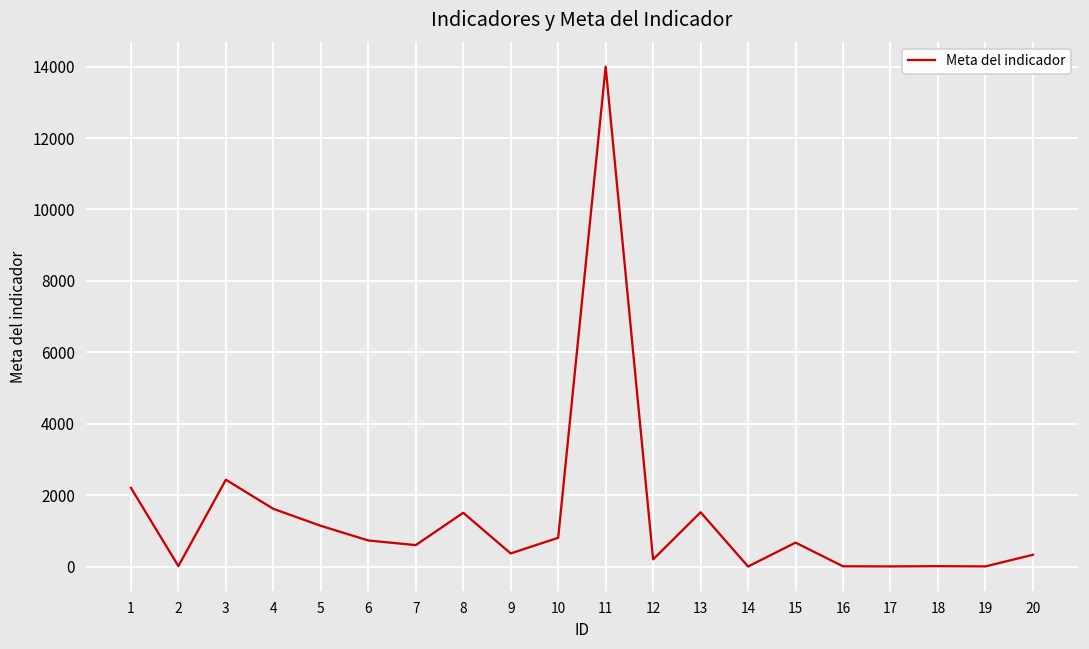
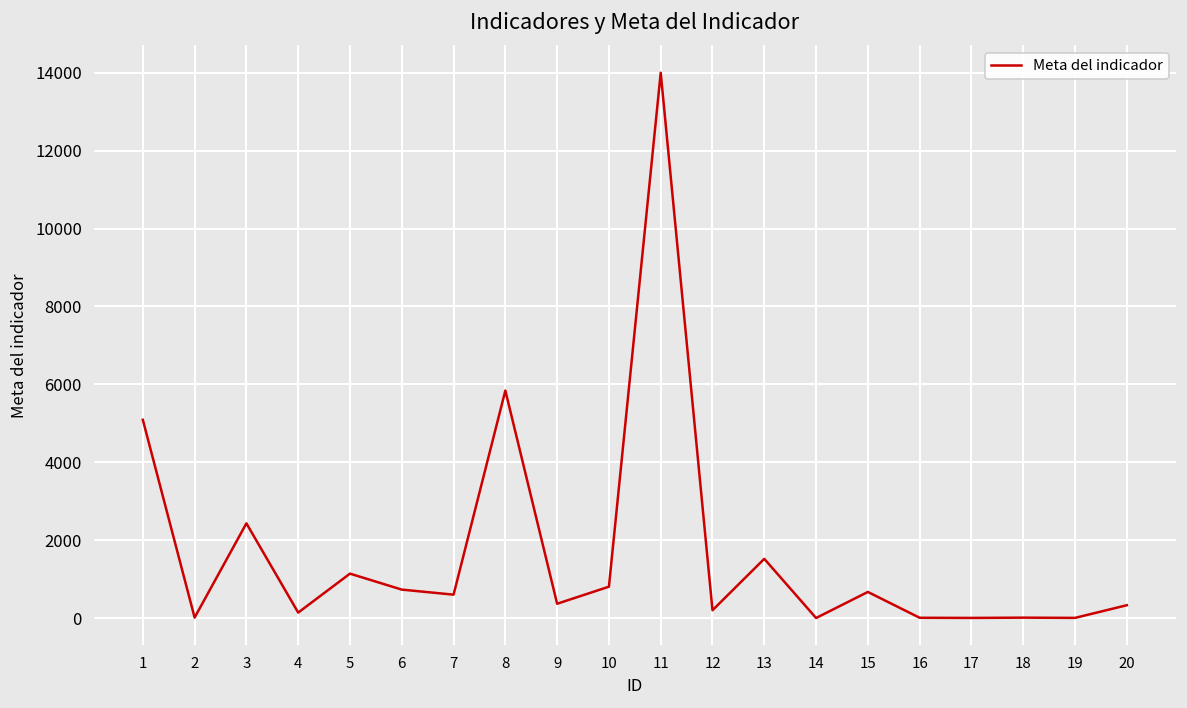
  {
-   "1": 2200,
+   "1": 5100,
    "2": 0,
    "3": 2400,
-   "4": 1600,
+   "4": 100,
    "5": 1100,
    "6": 700,
    "7": 600,
-   "8": 1500,
+   "8": 5800,
    "9": 400,
    "10": 800,
    "11": 14000,
    "12": 200,
    "13": 1500,
    "14": 0,
    "15": 700,
    "16": 0,
    "17": 0,
    "18": 0,
    "19": 0,
    "20": 300
  }
